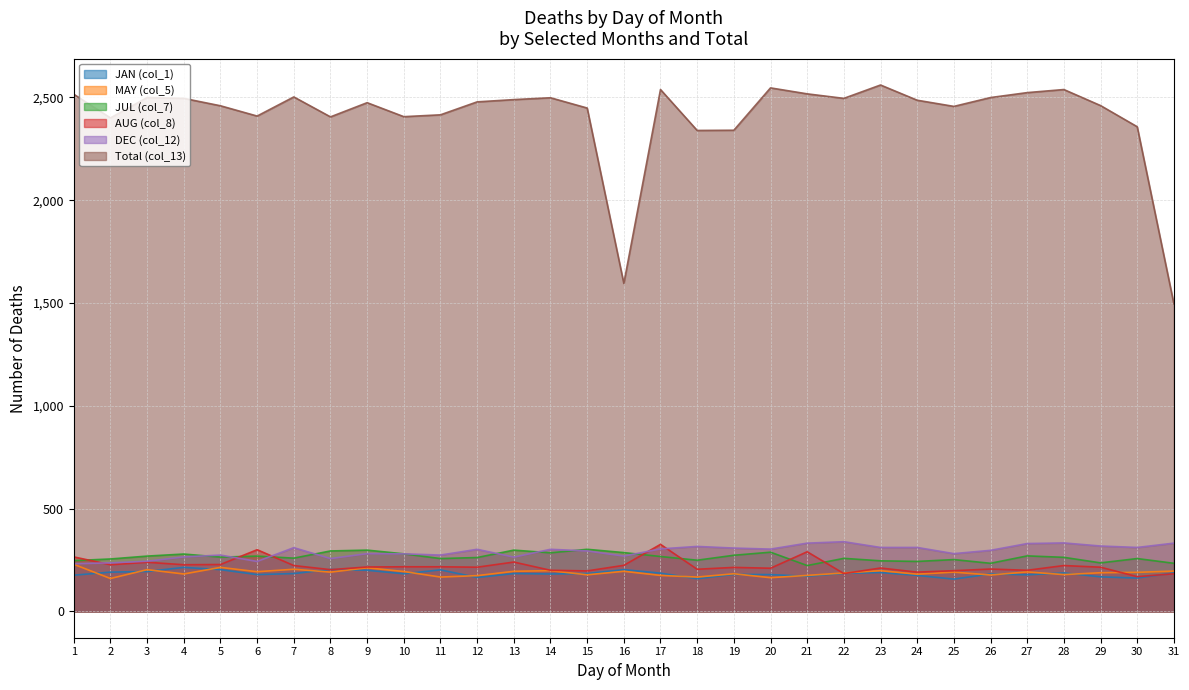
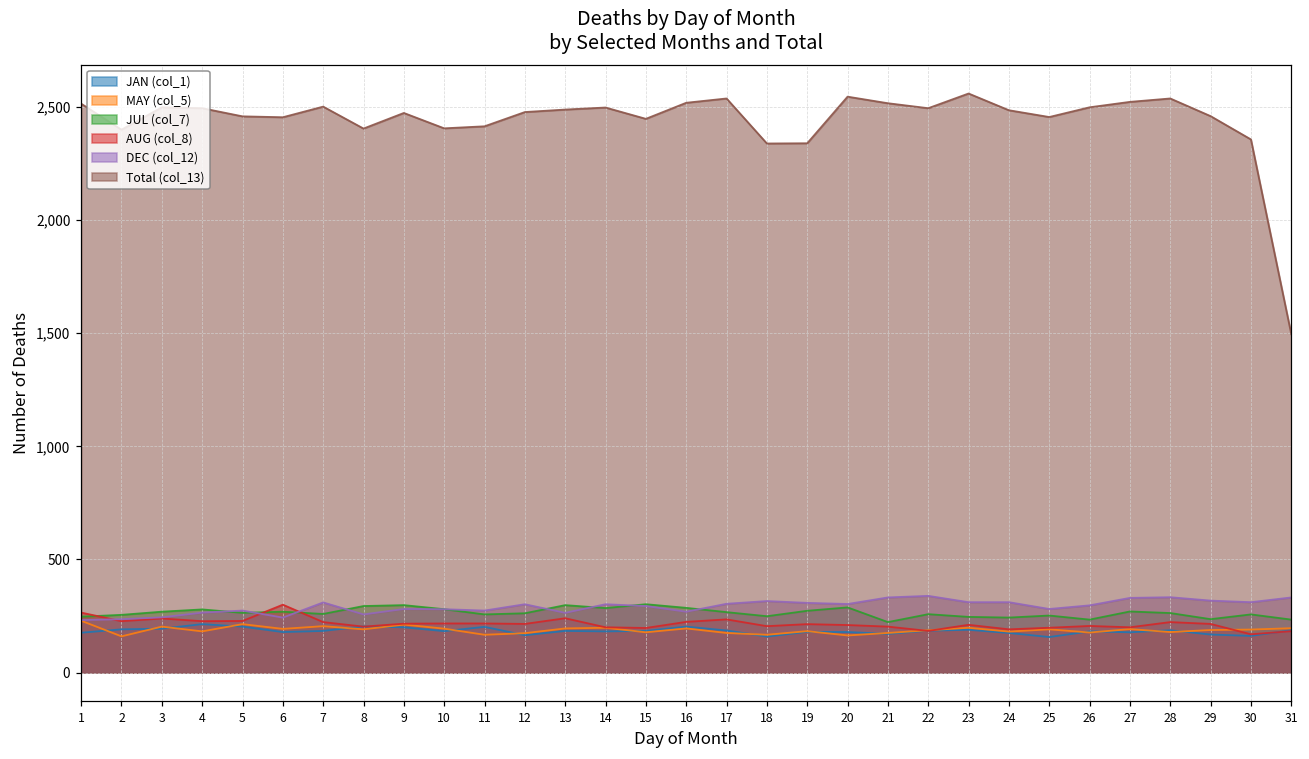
  {
    "JAN (col_1)": {
      "1": "180",
      "2": "190",
      "4": "210",
      "6": "180",
      "7": "180",
      "11": "200",
      "14": "180",
      "20": "180",
      "25": "160",
      "27": "180",
      "29": "170"
    },
    "MAY (col_5)": {
      "2": "160",
      "4": "180",
      "6": "190",
      "7": "210",
      "11": "170",
      "20": "160",
      "29": "190",
      "30": "190"
    },
    "JUL (col_7)": {
      "1": "250",
      "2": "260",
      "3": "270",
      "4": "280",
      "6": "270",
      "7": "260",
      "8": "290",
      "9": "300",
      "11": "260",
      "12": "260",
      "13": "300",
      "14": "290",
      "16": "290",
      "17": "270",
      "18": "250",
      "19": "270",
      "20": "290",
      "21": "220",
      "22": "260",
      "23": "250",
      "24": "240",
      "25": "250",
      "26": "230",
      "27": "270",
      "28": "260",
      "29": "240",
      "30": "260",
      "31": "230"
    },
    "AUG (col_8)": {
      "1": "270",
      "4": "230",
      "5": "230",
      "6": "300",
      "7": "220",
      "10": "220",
      "11": "220",
      "12": "220",
      "13": "240",
      "15": "200",
      "16": "220",
-     "17": "330",
+     "17": "240",
      "18": "210",
      "19": "210",
      "20": "210",
-     "21": "290",
+     "21": "200",
      "23": "210",
      "26": "210",
      "28": "220",
      "29": "220"
    },
    "DEC (col_12)": {
      "4": "270",
      "6": "240",
      "7": "310",
      "8": "260",
      "9": "280",
      "11": "270",
      "12": "300",
      "13": "260",
      "14": "300",
      "16": "270",
      "17": "300",
      "18": "320",
      "19": "310",
      "20": "300",
      "21": "330",
      "22": "340",
      "23": "310",
      "24": "310",
      "25": "280",
      "26": "300",
      "27": "330",
      "28": "330",
      "29": "320",
      "30": "310",
      "31": "330"
    },
    "Total (col_13)": {
      "1": "2,520",
      "5": "2,460",
-     "6": "2,410",
+     "6": "2,460",
      "7": "2,500",
      "8": "2,410",
      "9": "2,470",
      "10": "2,410",
      "11": "2,420",
      "12": "2,480",
      "13": "2,490",
      "14": "2,500",
      "15": "2,450",
-     "16": "1,600",
+     "16": "2,520",
      "17": "2,540",
      "18": "2,340",
      "19": "2,340",
      "20": "2,550",
      "21": "2,520",
      "22": "2,500",
      "23": "2,560",
      "24": "2,490",
      "25": "2,460",
      "26": "2,500",
      "27": "2,520",
      "28": "2,540",
      "29": "2,460",
      "30": "2,360",
      "31": "1,500"
    }
  }
